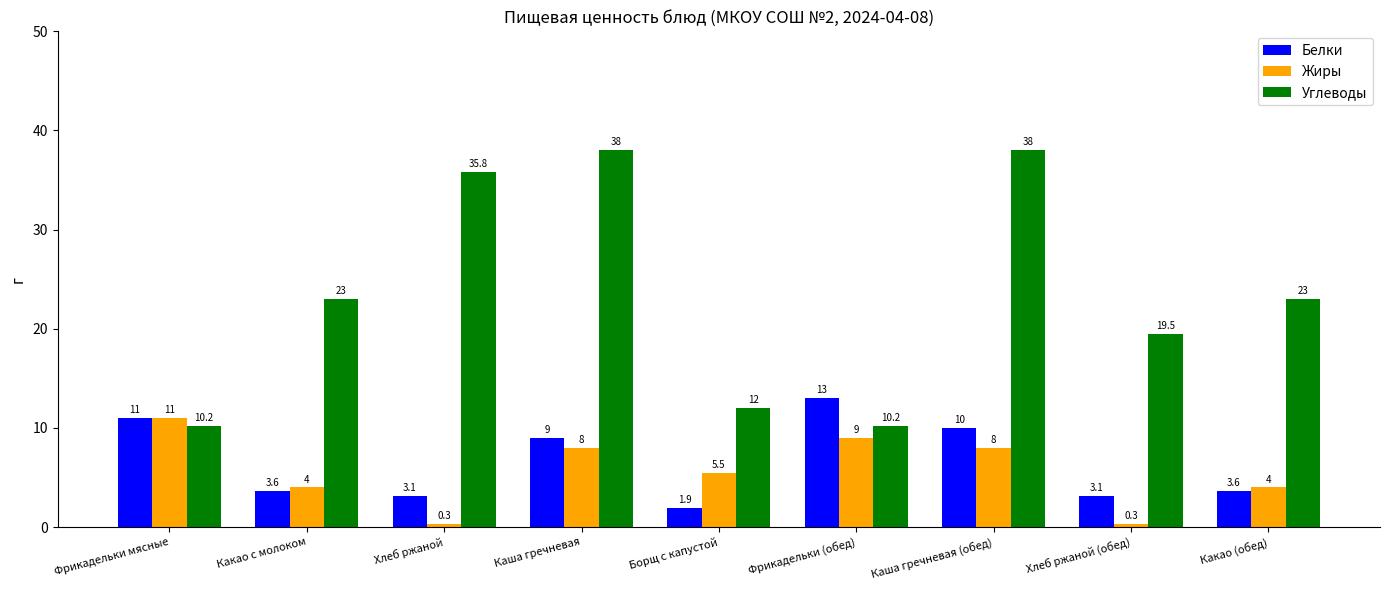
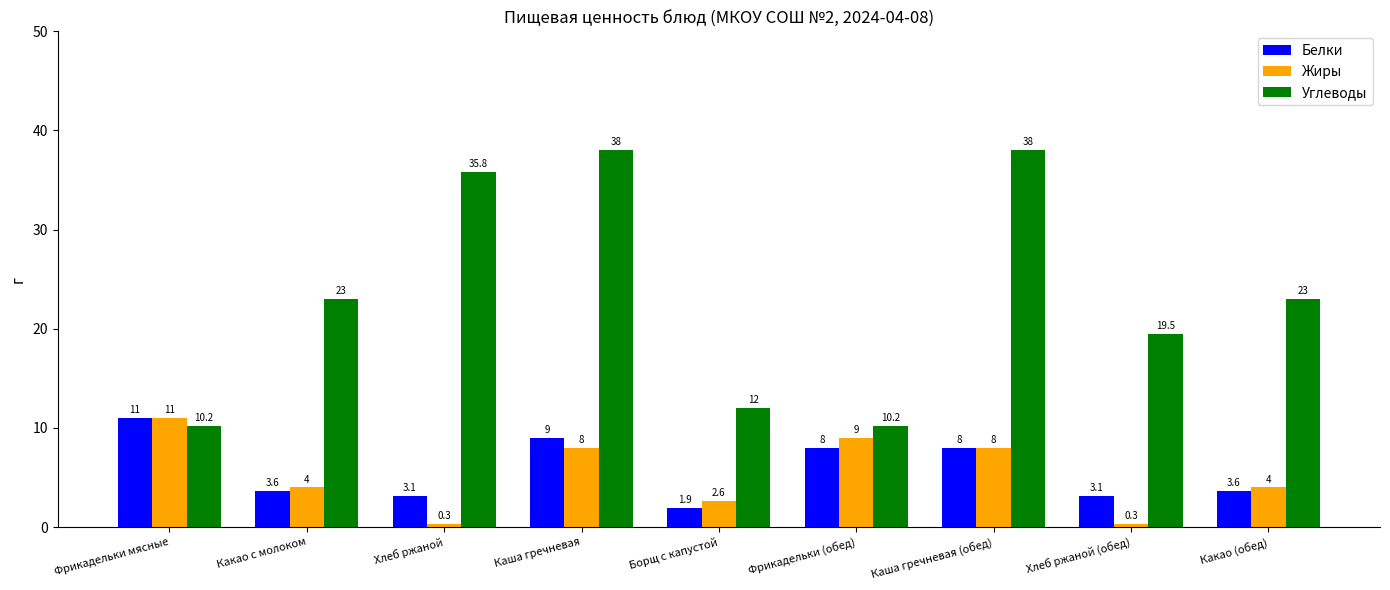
  {
    "Белки": {
      "Фрикадельки мясные": 11,
      "Какао с молоком": 3.6,
      "Хлеб ржаной": 3.1,
      "Каша гречневая": 9,
      "Борщ с капустой": 1.9,
-     "Фрикадельки (обед)": 13,
-     "Каша гречневая (обед)": 10,
+     "Фрикадельки (обед)": 8,
+     "Каша гречневая (обед)": 8,
      "Хлеб ржаной (обед)": 3.1,
      "Какао (обед)": 3.6
    },
    "Жиры": {
      "Фрикадельки мясные": 11,
      "Какао с молоком": 4,
      "Хлеб ржаной": 0.3,
      "Каша гречневая": 8,
-     "Борщ с капустой": 5.5,
+     "Борщ с капустой": 2.6,
      "Фрикадельки (обед)": 9,
      "Каша гречневая (обед)": 8,
      "Хлеб ржаной (обед)": 0.3,
      "Какао (обед)": 4
    },
    "Углеводы": {
      "Фрикадельки мясные": 10.2,
      "Какао с молоком": 23,
      "Хлеб ржаной": 35.8,
      "Каша гречневая": 38,
      "Борщ с капустой": 12,
      "Фрикадельки (обед)": 10.2,
      "Каша гречневая (обед)": 38,
      "Хлеб ржаной (обед)": 19.5,
      "Какао (обед)": 23
    }
  }
